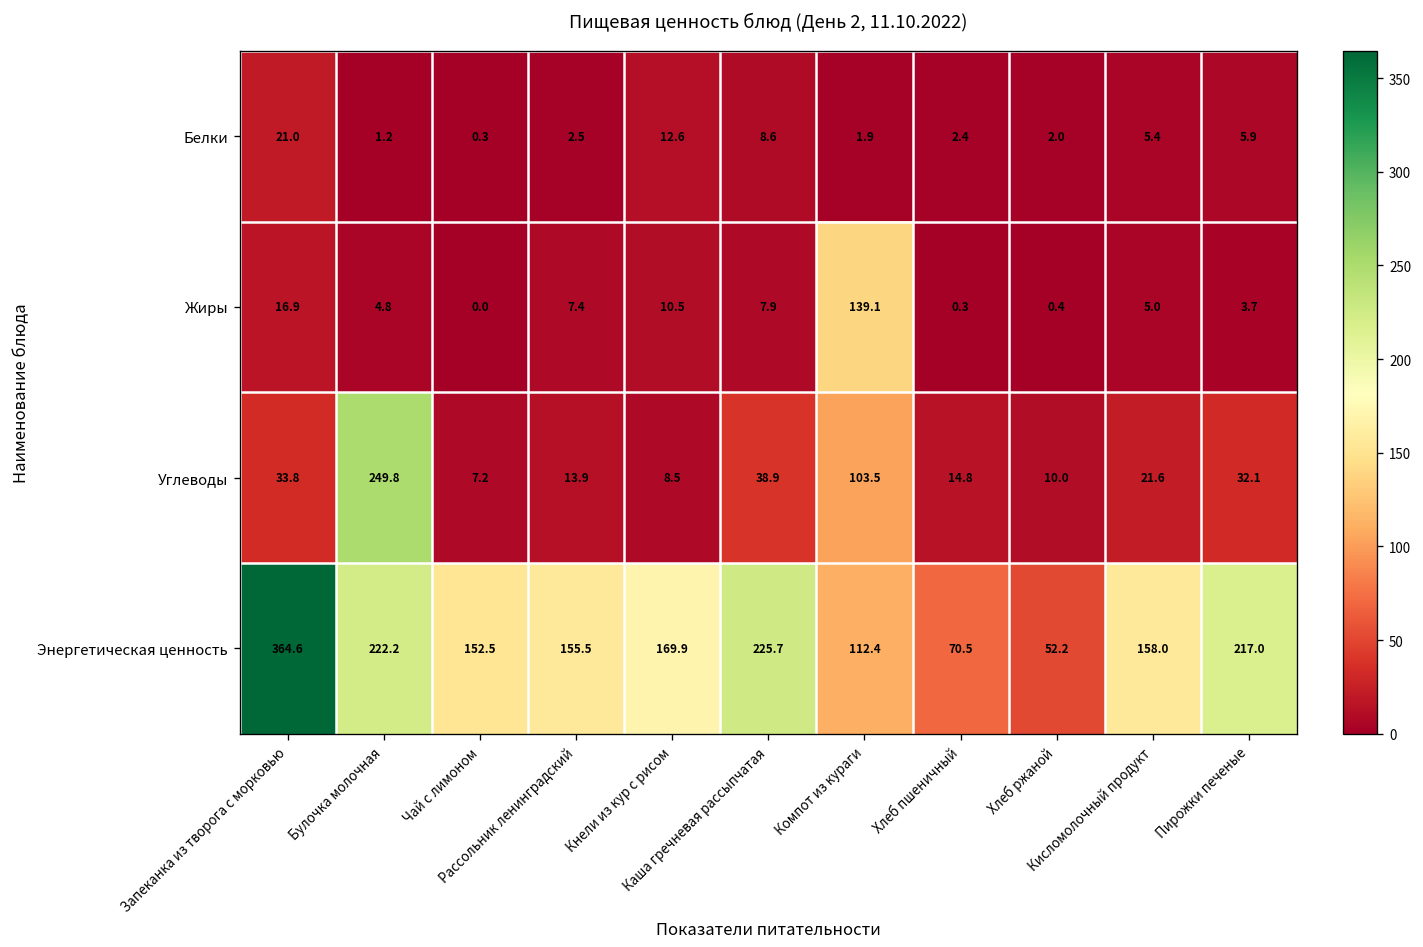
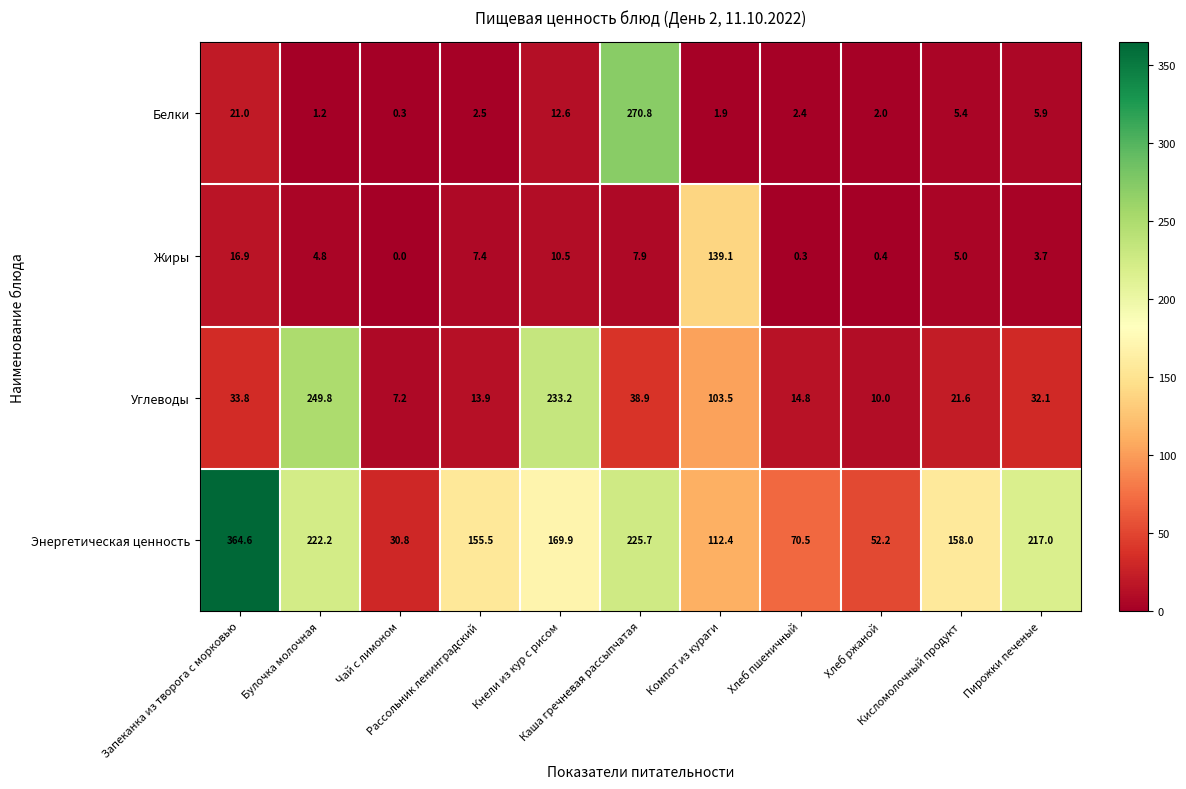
  {
    "Белки": {
      "Запеканка из творога с морковью": 21.0,
      "Булочка молочная": 1.2,
      "Чай с лимоном": 0.3,
      "Рассольник ленинградский": 2.5,
      "Кнели из кур с рисом": 12.6,
-     "Каша гречневая рассыпчатая": 8.6,
+     "Каша гречневая рассыпчатая": 270.8,
      "Компот из кураги": 1.9,
      "Хлеб пшеничный": 2.4,
      "Хлеб ржаной": 2.0,
      "Кисломолочный продукт": 5.4,
      "Пирожки печеные": 5.9
    },
    "Жиры": {
      "Запеканка из творога с морковью": 16.9,
      "Булочка молочная": 4.8,
      "Чай с лимоном": 0.0,
      "Рассольник ленинградский": 7.4,
      "Кнели из кур с рисом": 10.5,
      "Каша гречневая рассыпчатая": 7.9,
      "Компот из кураги": 139.1,
      "Хлеб пшеничный": 0.3,
      "Хлеб ржаной": 0.4,
      "Кисломолочный продукт": 5.0,
      "Пирожки печеные": 3.7
    },
    "Углеводы": {
      "Запеканка из творога с морковью": 33.8,
      "Булочка молочная": 249.8,
      "Чай с лимоном": 7.2,
      "Рассольник ленинградский": 13.9,
-     "Кнели из кур с рисом": 8.5,
+     "Кнели из кур с рисом": 233.2,
      "Каша гречневая рассыпчатая": 38.9,
      "Компот из кураги": 103.5,
      "Хлеб пшеничный": 14.8,
      "Хлеб ржаной": 10.0,
      "Кисломолочный продукт": 21.6,
      "Пирожки печеные": 32.1
    },
    "Энергетическая ценность": {
      "Запеканка из творога с морковью": 364.6,
      "Булочка молочная": 222.2,
-     "Чай с лимоном": 152.5,
+     "Чай с лимоном": 30.8,
      "Рассольник ленинградский": 155.5,
      "Кнели из кур с рисом": 169.9,
      "Каша гречневая рассыпчатая": 225.7,
      "Компот из кураги": 112.4,
      "Хлеб пшеничный": 70.5,
      "Хлеб ржаной": 52.2,
      "Кисломолочный продукт": 158.0,
      "Пирожки печеные": 217.0
    }
  }
